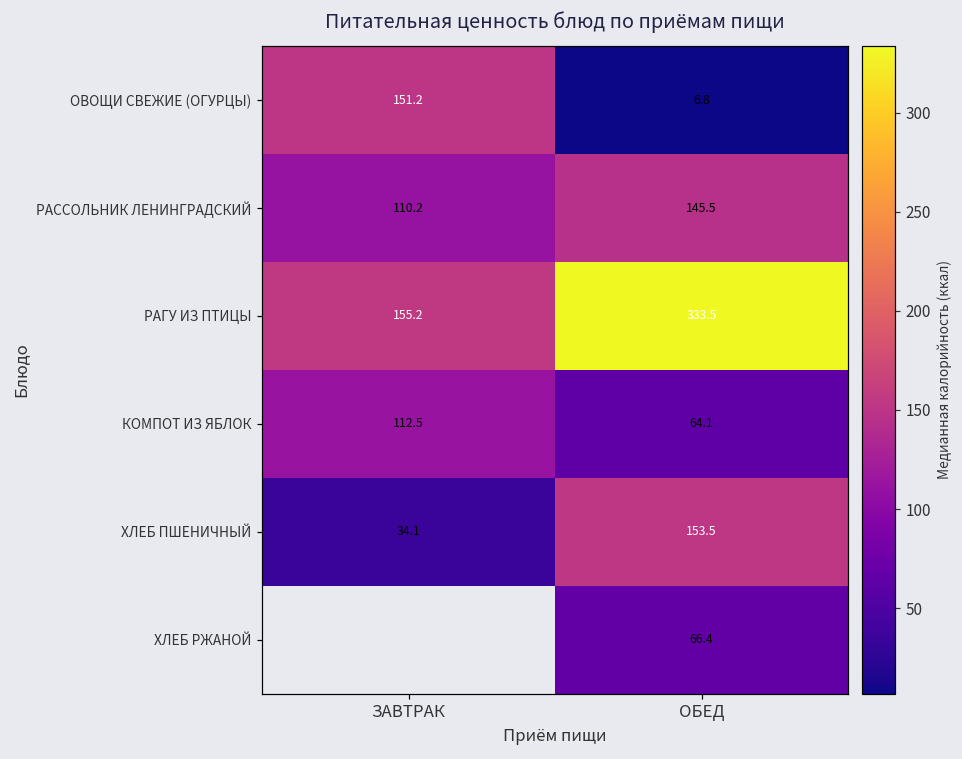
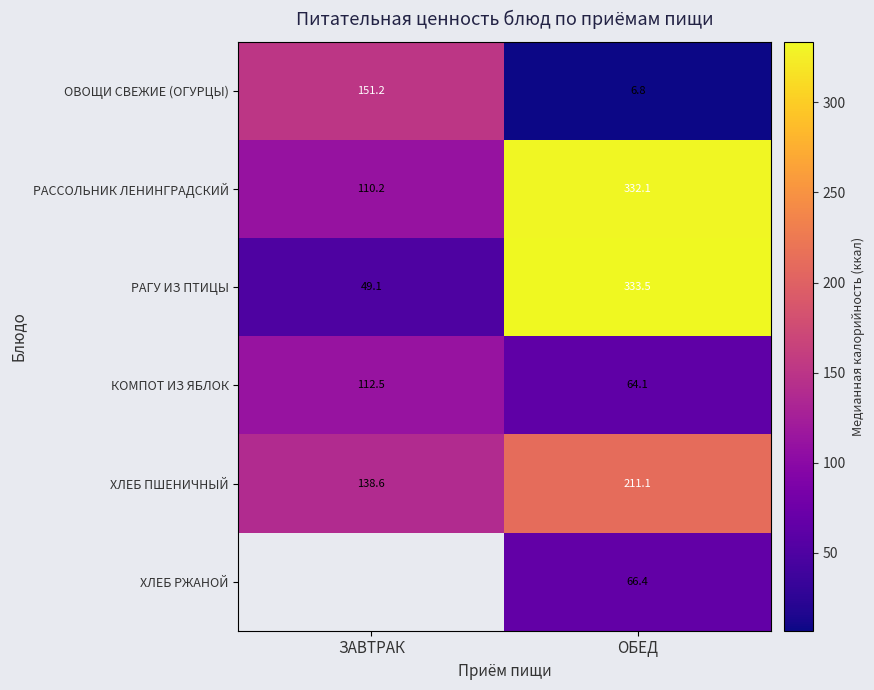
  {
    "ОВОЩИ СВЕЖИЕ (ОГУРЦЫ)": {
      "ЗАВТРАК": 151.2,
      "ОБЕД": 6.8
    },
    "РАССОЛЬНИК ЛЕНИНГРАДСКИЙ": {
      "ЗАВТРАК": 110.2,
-     "ОБЕД": 145.5
+     "ОБЕД": 332.1
    },
    "РАГУ ИЗ ПТИЦЫ": {
-     "ЗАВТРАК": 155.2,
+     "ЗАВТРАК": 49.1,
      "ОБЕД": 333.5
    },
    "КОМПОТ ИЗ ЯБЛОК": {
      "ЗАВТРАК": 112.5,
      "ОБЕД": 64.1
    },
    "ХЛЕБ ПШЕНИЧНЫЙ": {
-     "ЗАВТРАК": 34.1,
-     "ОБЕД": 153.5
+     "ЗАВТРАК": 138.6,
+     "ОБЕД": 211.1
    },
    "ХЛЕБ РЖАНОЙ": {
      "ОБЕД": 66.4
    }
  }
